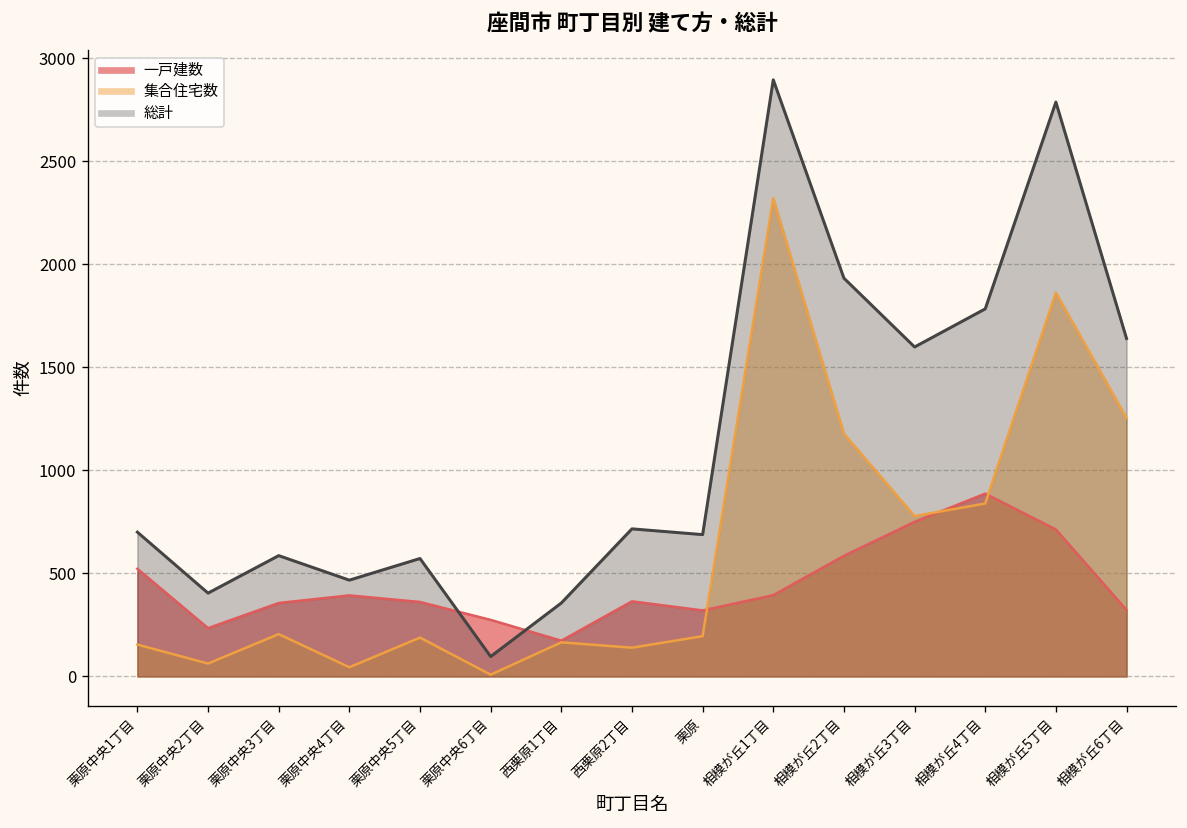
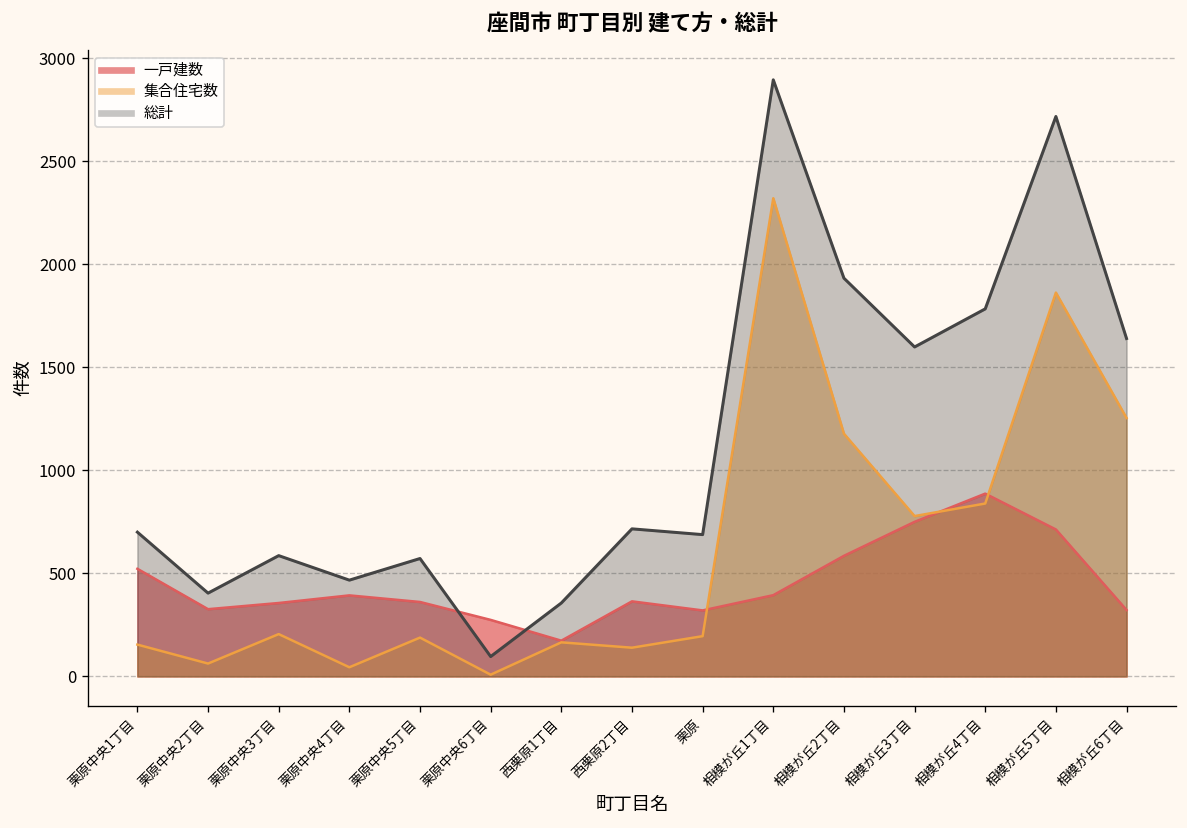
  {
    "一戸建数": {
      "栗原中央1丁目": 520,
-     "栗原中央2丁目": 230,
+     "栗原中央2丁目": 330,
      "栗原中央3丁目": 360,
      "栗原中央4丁目": 390,
      "栗原中央5丁目": 360,
      "栗原中央6丁目": 270,
      "西栗原2丁目": 360,
      "栗原": 320,
      "相模が丘1丁目": 390,
      "相模が丘2丁目": 590,
      "相模が丘3丁目": 750,
      "相模が丘4丁目": 890,
      "相模が丘5丁目": 710,
      "相模が丘6丁目": 320
    },
    "集合住宅数": {
      "栗原中央1丁目": 150,
      "栗原中央2丁目": 60,
      "栗原中央3丁目": 210,
      "栗原中央4丁目": 40,
      "栗原中央5丁目": 190,
      "栗原中央6丁目": 10,
      "西栗原2丁目": 140,
      "栗原": 200,
      "相模が丘1丁目": 2320,
      "相模が丘2丁目": 1180,
      "相模が丘3丁目": 780,
      "相模が丘4丁目": 840,
      "相模が丘5丁目": 1860,
      "相模が丘6丁目": 1250
    },
    "総計": {
      "栗原中央1丁目": 700,
      "栗原中央2丁目": 400,
      "栗原中央3丁目": 590,
      "栗原中央4丁目": 470,
      "栗原中央5丁目": 570,
      "栗原中央6丁目": 100,
      "西栗原1丁目": 360,
      "西栗原2丁目": 720,
      "栗原": 690,
      "相模が丘1丁目": 2900,
      "相模が丘2丁目": 1930,
      "相模が丘3丁目": 1600,
      "相模が丘4丁目": 1780,
-     "相模が丘5丁目": 2790,
+     "相模が丘5丁目": 2720,
      "相模が丘6丁目": 1640
    }
  }
